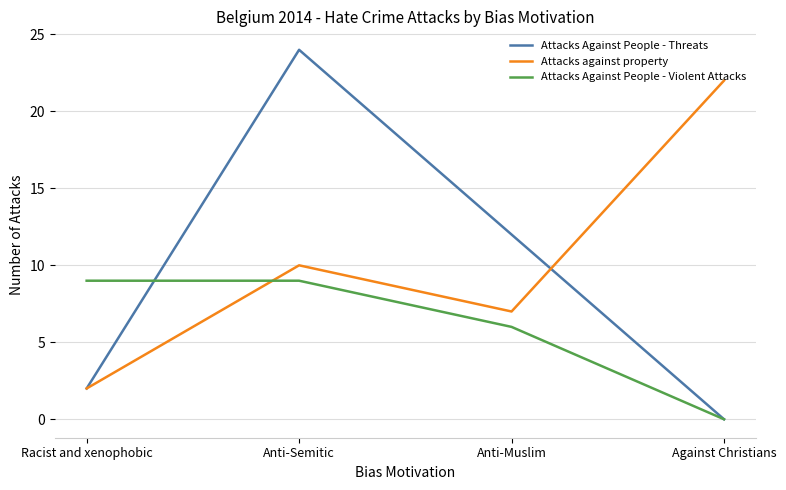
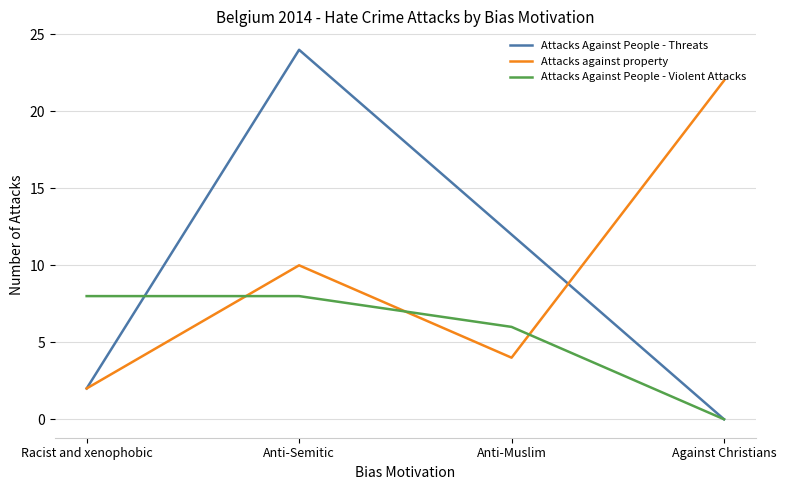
  {
    "Attacks Against People - Threats": {
      "Anti-Semitic": 24,
      "Anti-Muslim": 12
    },
    "Attacks against property": {
      "Anti-Semitic": 10,
-     "Anti-Muslim": 7,
+     "Anti-Muslim": 4,
      "Against Christians": 22
    },
    "Attacks Against People - Violent Attacks": {
-     "Racist and xenophobic": 9,
-     "Anti-Semitic": 9,
+     "Racist and xenophobic": 8,
+     "Anti-Semitic": 8,
      "Anti-Muslim": 6
    }
  }
